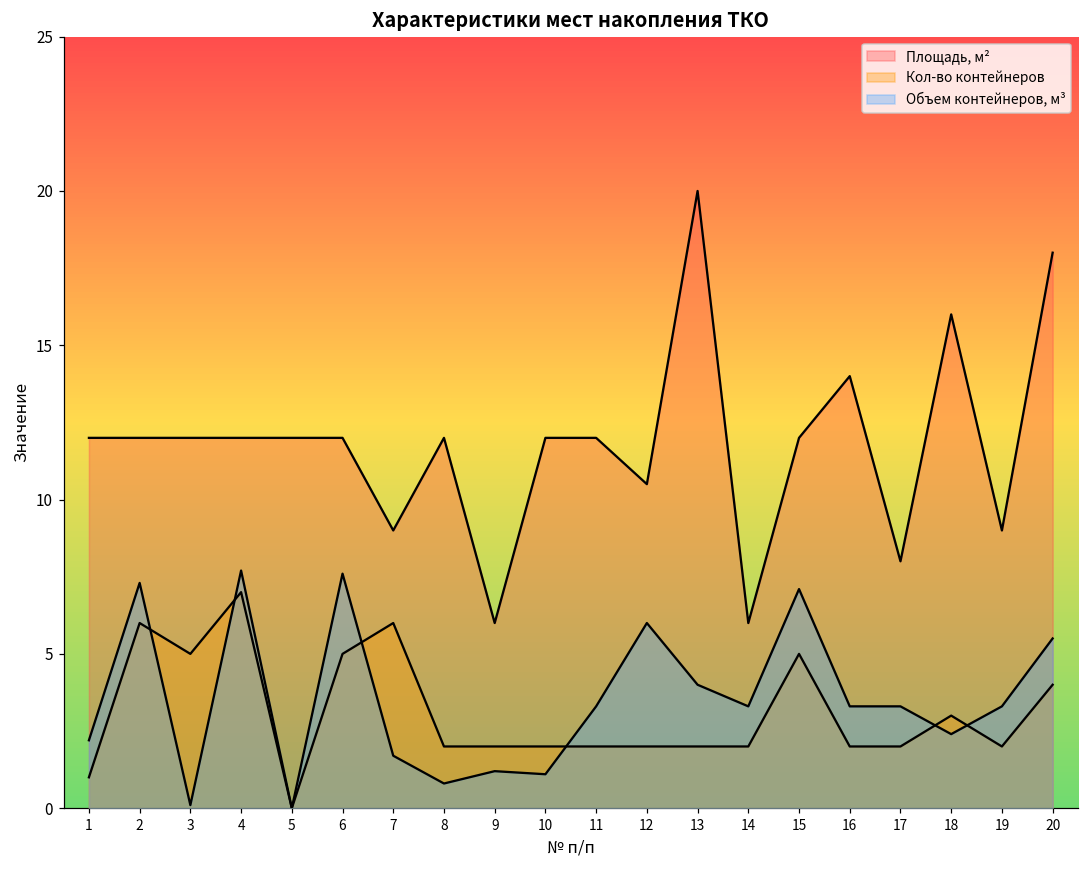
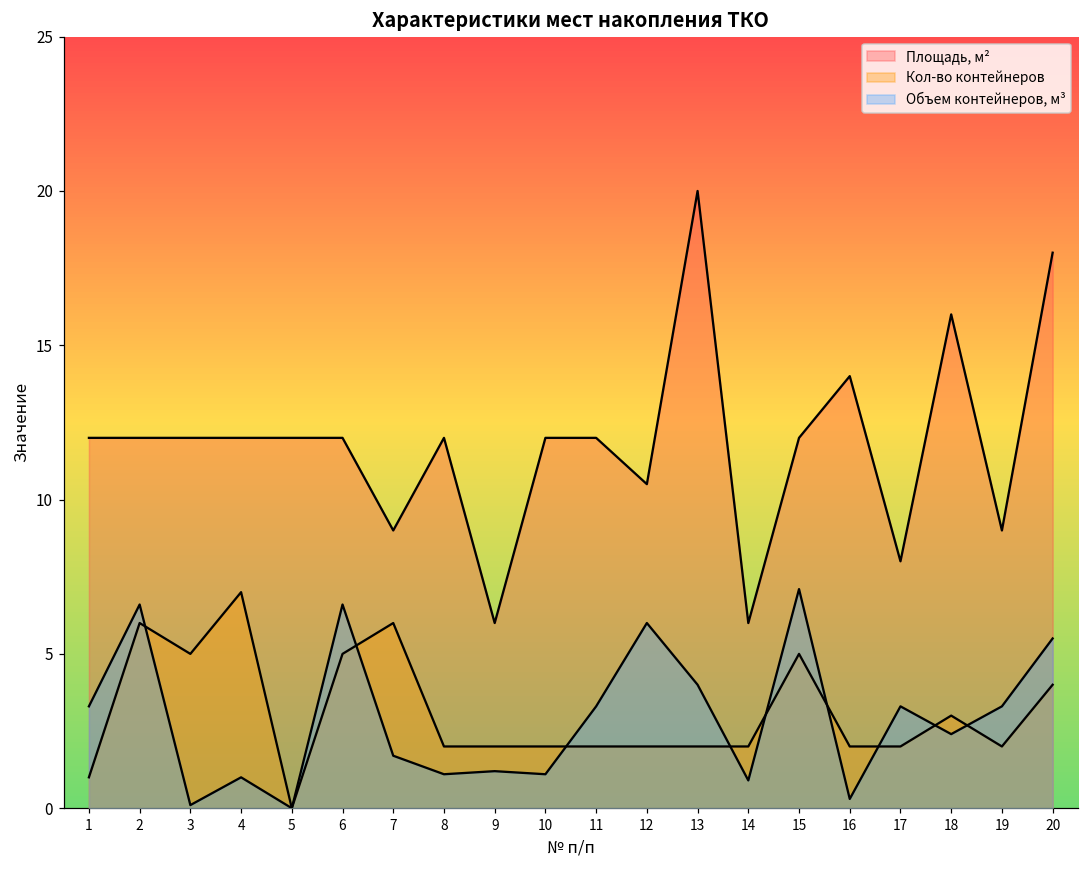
  {
    "Объем контейнеров, м³": {
-     "1": 2.2,
-     "2": 7.3,
+     "1": 3.3,
+     "2": 6.6,
      "3": 0.1,
-     "4": 7.7,
-     "6": 7.6,
+     "4": 1.0,
+     "6": 6.6,
      "7": 1.7,
-     "8": 0.8,
+     "8": 1.1,
      "9": 1.2,
      "10": 1.1,
      "11": 3.3,
      "12": 6.0,
      "13": 4.0,
-     "14": 3.3,
+     "14": 0.9,
      "15": 7.1,
-     "16": 3.3,
+     "16": 0.3,
      "17": 3.3,
      "18": 2.4,
      "19": 3.3,
      "20": 5.5
    }
  }
